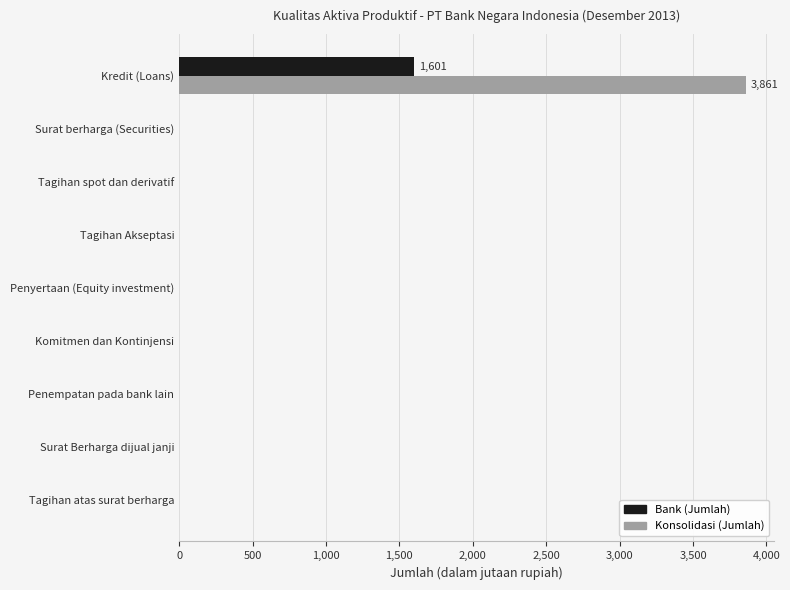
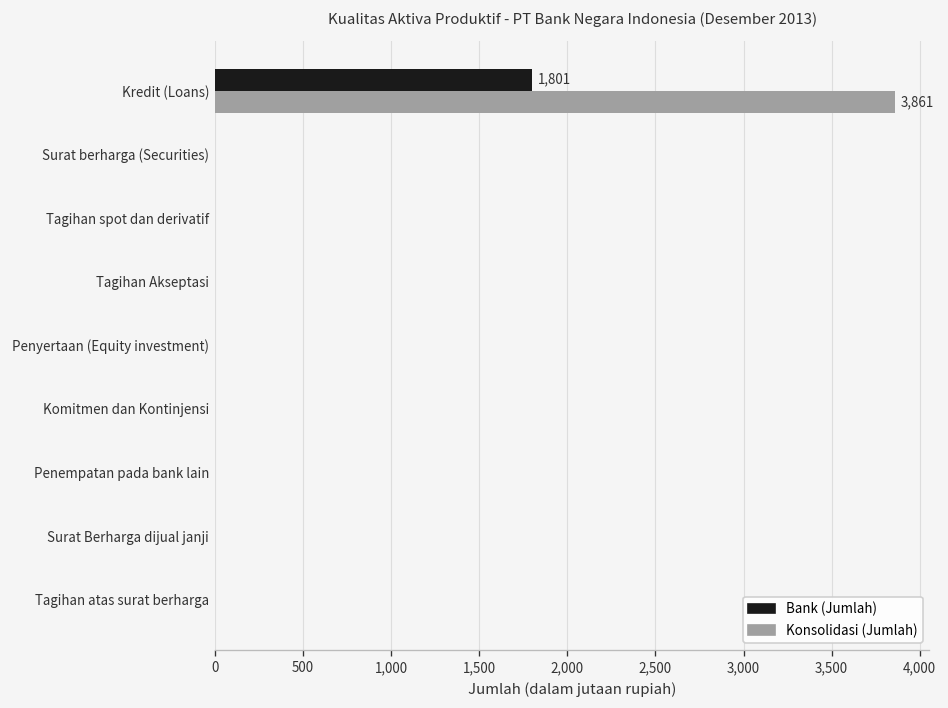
  {
    "Bank (Jumlah)": {
-     "Kredit (Loans)": "1,601"
+     "Kredit (Loans)": "1,801"
    },
    "Konsolidasi (Jumlah)": {
      "Kredit (Loans)": "3,861"
    }
  }
